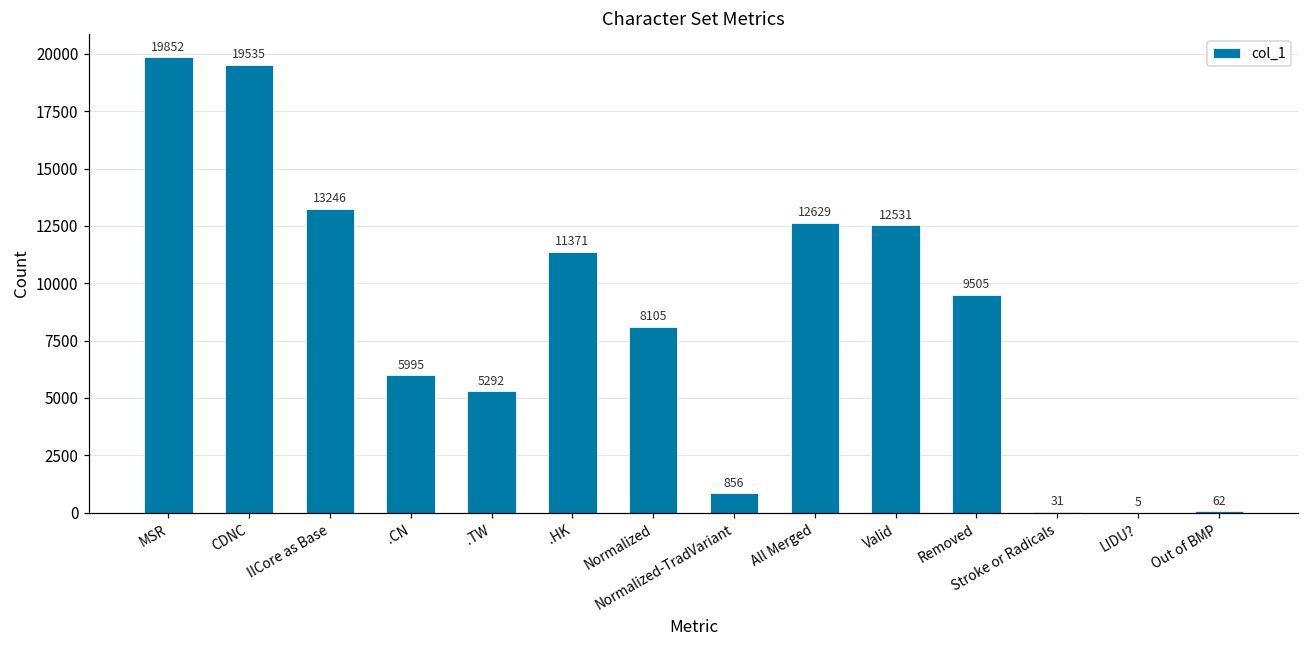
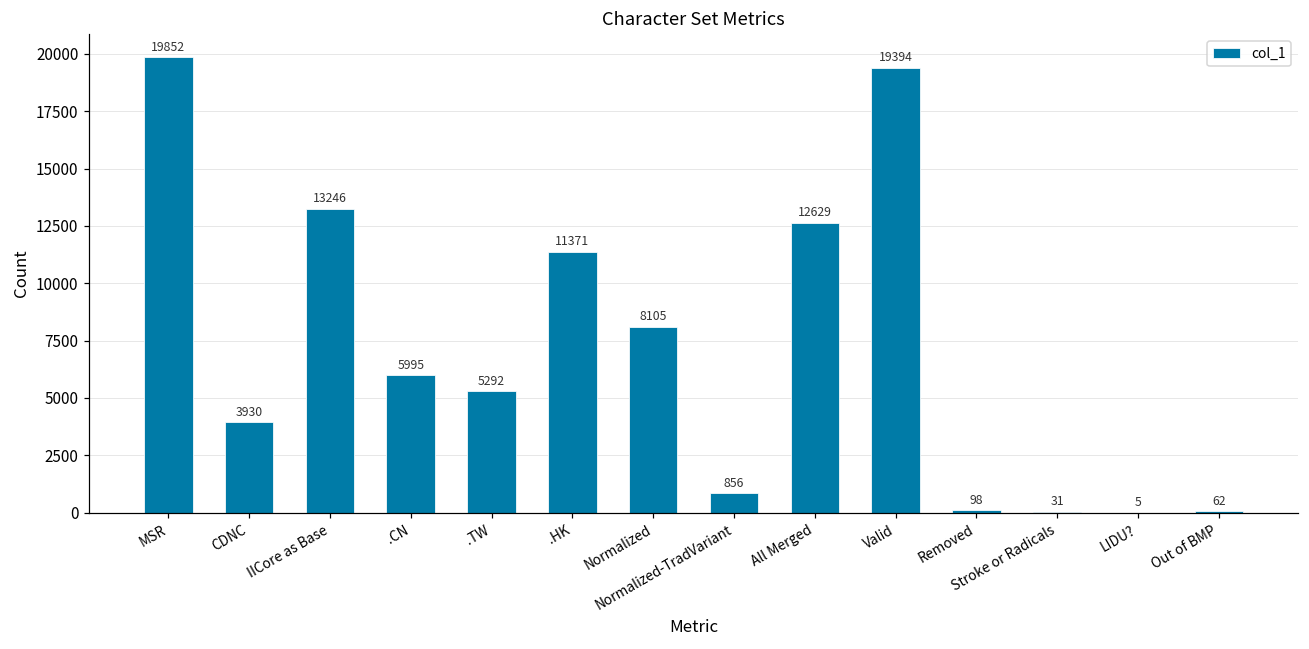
  {
    "MSR": 19852,
-   "CDNC": 19535,
+   "CDNC": 3930,
    "IICore as Base": 13246,
    ".CN": 5995,
    ".TW": 5292,
    ".HK": 11371,
    "Normalized": 8105,
    "Normalized-TradVariant": 856,
    "All Merged": 12629,
-   "Valid": 12531,
-   "Removed": 9505,
+   "Valid": 19394,
+   "Removed": 98,
    "Stroke or Radicals": 31,
    "LIDU?": 5,
    "Out of BMP": 62
  }
